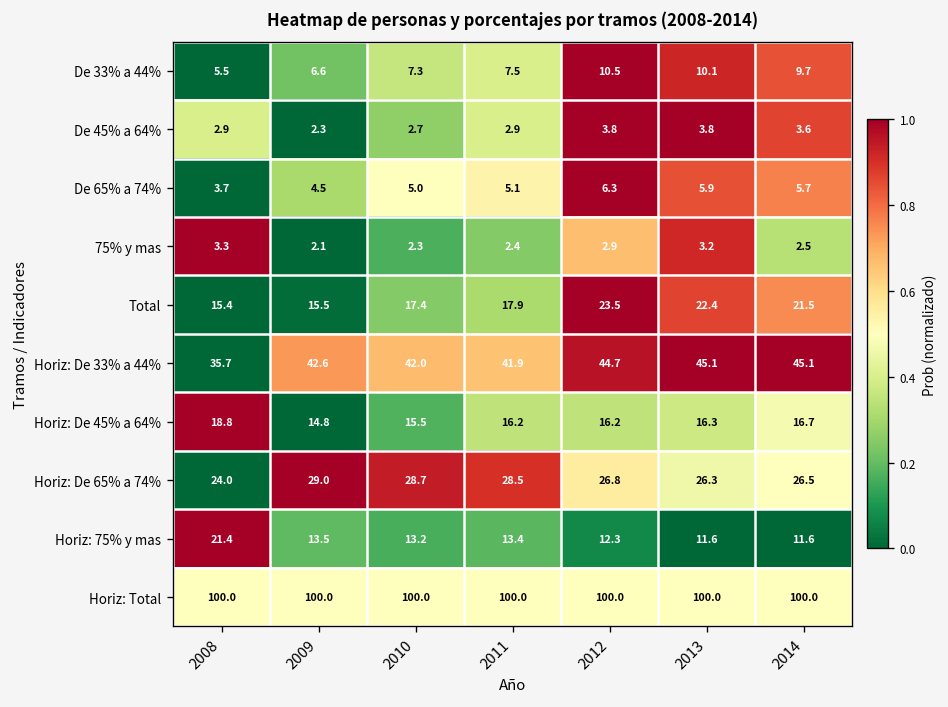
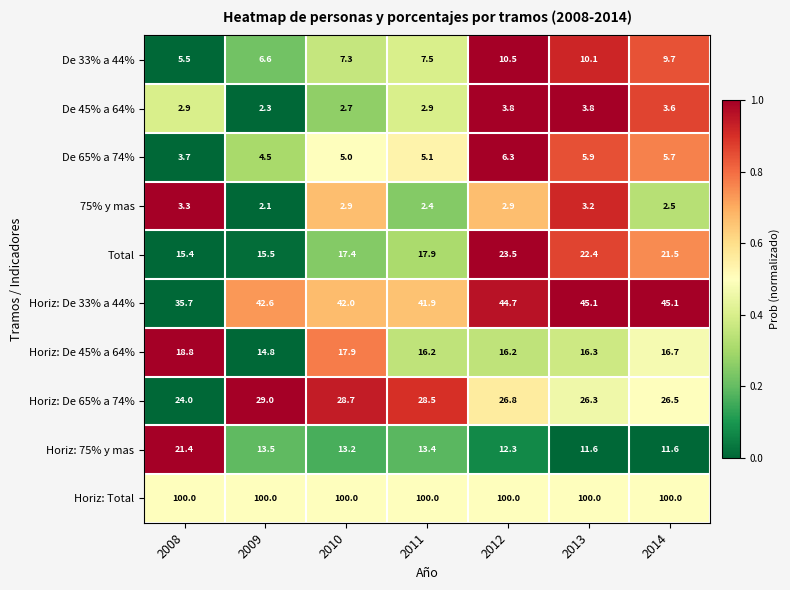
  {
    "De 33% a 44%": {
      "2008": 5.5,
      "2009": 6.6,
      "2010": 7.3,
      "2011": 7.5,
      "2012": 10.5,
      "2013": 10.1,
      "2014": 9.7
    },
    "De 45% a 64%": {
      "2008": 2.9,
      "2009": 2.3,
      "2010": 2.7,
      "2011": 2.9,
      "2012": 3.8,
      "2013": 3.8,
      "2014": 3.6
    },
    "De 65% a 74%": {
      "2008": 3.7,
      "2009": 4.5,
      "2010": 5.0,
      "2011": 5.1,
      "2012": 6.3,
      "2013": 5.9,
      "2014": 5.7
    },
    "75% y mas": {
      "2008": 3.3,
      "2009": 2.1,
-     "2010": 2.3,
+     "2010": 2.9,
      "2011": 2.4,
      "2012": 2.9,
      "2013": 3.2,
      "2014": 2.5
    },
    "Total": {
      "2008": 15.4,
      "2009": 15.5,
      "2010": 17.4,
      "2011": 17.9,
      "2012": 23.5,
      "2013": 22.4,
      "2014": 21.5
    },
    "Horiz: De 33% a 44%": {
      "2008": 35.7,
      "2009": 42.6,
      "2010": 42.0,
      "2011": 41.9,
      "2012": 44.7,
      "2013": 45.1,
      "2014": 45.1
    },
    "Horiz: De 45% a 64%": {
      "2008": 18.8,
      "2009": 14.8,
-     "2010": 15.5,
+     "2010": 17.9,
      "2011": 16.2,
      "2012": 16.2,
      "2013": 16.3,
      "2014": 16.7
    },
    "Horiz: De 65% a 74%": {
      "2008": 24.0,
      "2009": 29.0,
      "2010": 28.7,
      "2011": 28.5,
      "2012": 26.8,
      "2013": 26.3,
      "2014": 26.5
    },
    "Horiz: 75% y mas": {
      "2008": 21.4,
      "2009": 13.5,
      "2010": 13.2,
      "2011": 13.4,
      "2012": 12.3,
      "2013": 11.6,
      "2014": 11.6
    },
    "Horiz: Total": {
      "2008": 100.0,
      "2009": 100.0,
      "2010": 100.0,
      "2011": 100.0,
      "2012": 100.0,
      "2013": 100.0,
      "2014": 100.0
    }
  }
